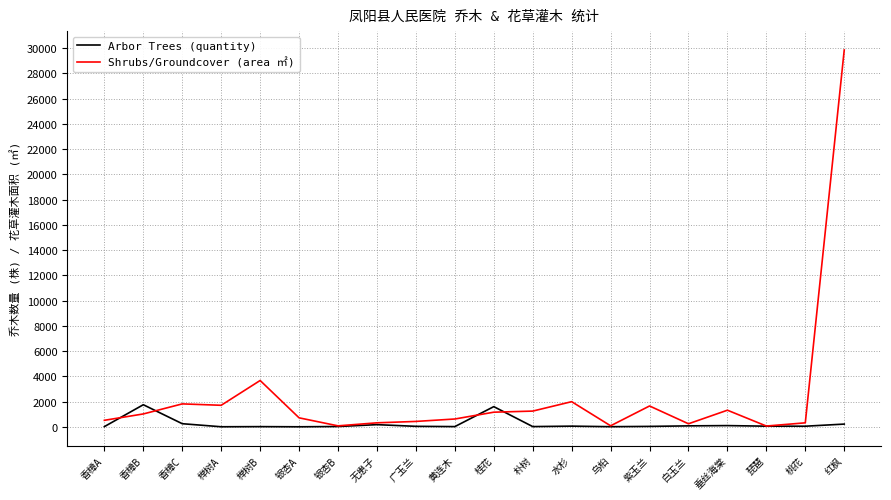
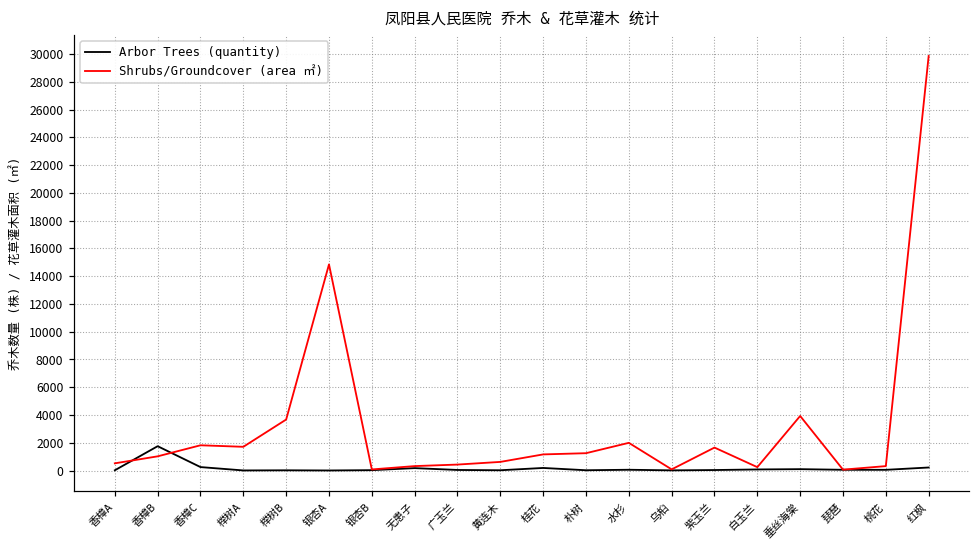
  {
    "Arbor Trees (quantity)": {
      "香樟A": 0,
      "香樟B": 1800,
      "香樟C": 300,
      "榉树A": 0,
      "榉树B": 0,
      "银杏A": 0,
      "广玉兰": 0,
      "黄连木": 0,
-     "桂花": 1600,
+     "桂花": 200,
      "朴树": 0,
      "水杉": 100,
      "紫玉兰": 0,
      "垂丝海棠": 100,
      "桃花": 100,
      "红枫": 200
    },
    "Shrubs/Groundcover (area ㎡)": {
      "香樟A": 500,
      "香樟B": 1000,
      "香樟C": 1800,
      "榉树A": 1700,
      "榉树B": 3700,
-     "银杏A": 700,
+     "银杏A": 14800,
      "广玉兰": 400,
      "黄连木": 600,
      "桂花": 1200,
      "朴树": 1300,
      "水杉": 2000,
      "紫玉兰": 1700,
-     "垂丝海棠": 1300,
+     "垂丝海棠": 3900,
      "桃花": 300,
      "红枫": 29900
    }
  }
